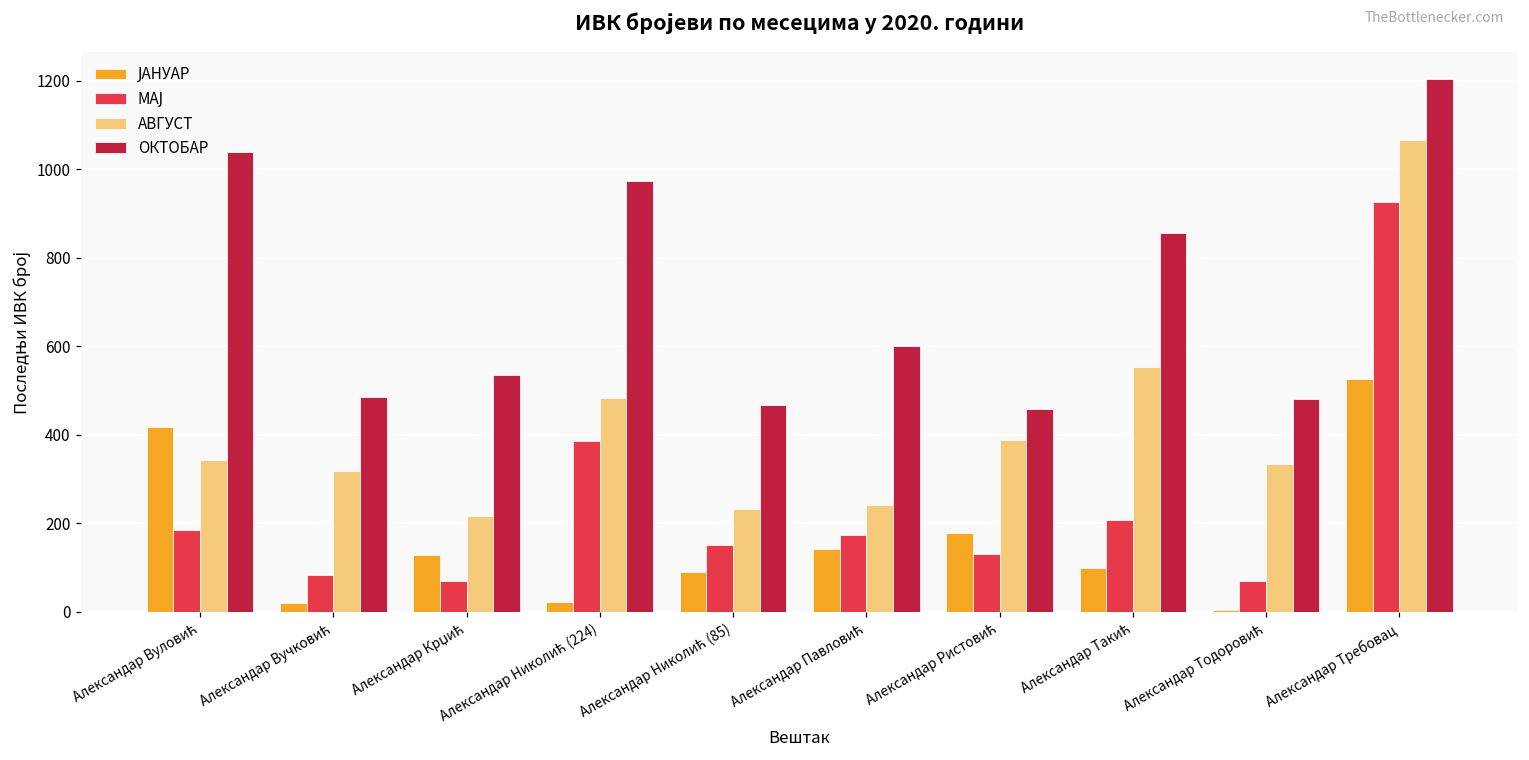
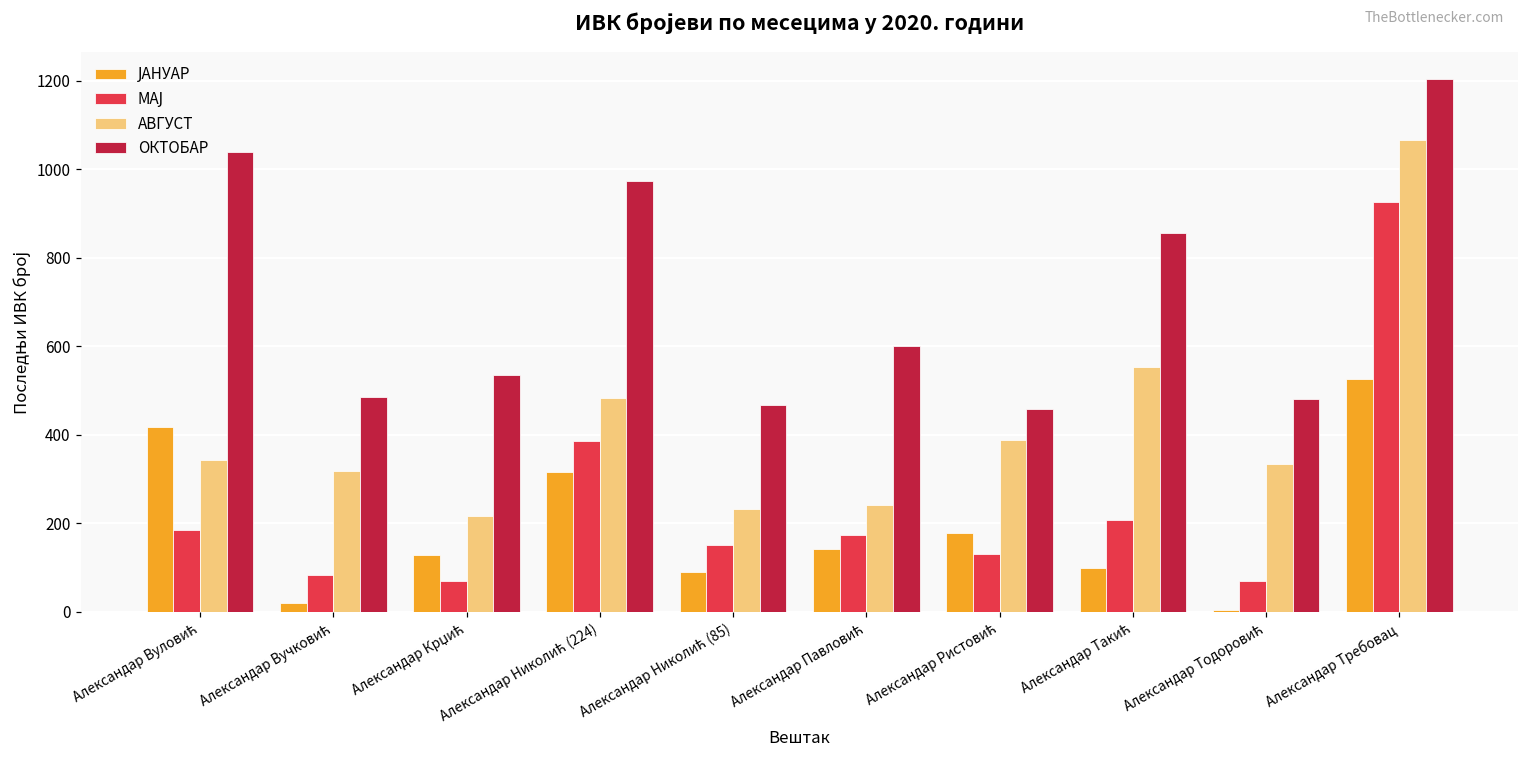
  {
    "ЈАНУАР": {
      "Александар Вуловић": 420,
      "Александар Вучковић": 20,
      "Александар Крџић": 130,
-     "Александар Николић (224)": 20,
+     "Александар Николић (224)": 320,
      "Александар Николић (85)": 90,
      "Александар Павловић": 140,
      "Александар Ристовић": 180,
      "Александар Такић": 100,
      "Александар Требовац": 530
    },
    "АВГУСТ": {
      "Александар Вуловић": 340,
      "Александар Вучковић": 320,
      "Александар Крџић": 220,
      "Александар Николић (224)": 480,
      "Александар Николић (85)": 230,
      "Александар Павловић": 240,
      "Александар Ристовић": 390,
      "Александар Такић": 550,
      "Александар Тодоровић": 330,
      "Александар Требовац": 1070
    }
  }
